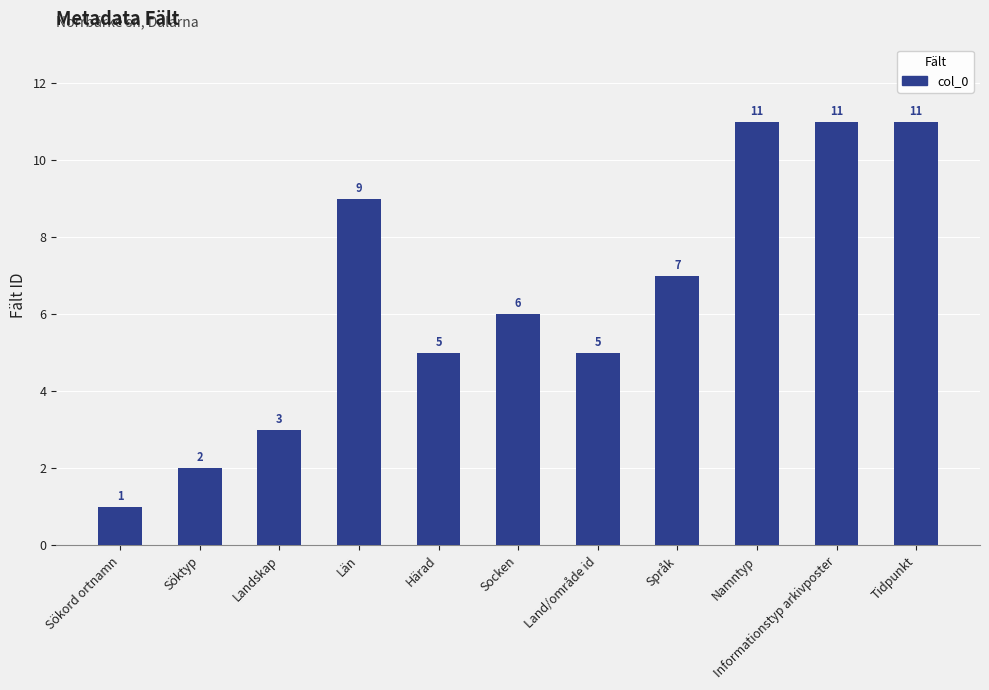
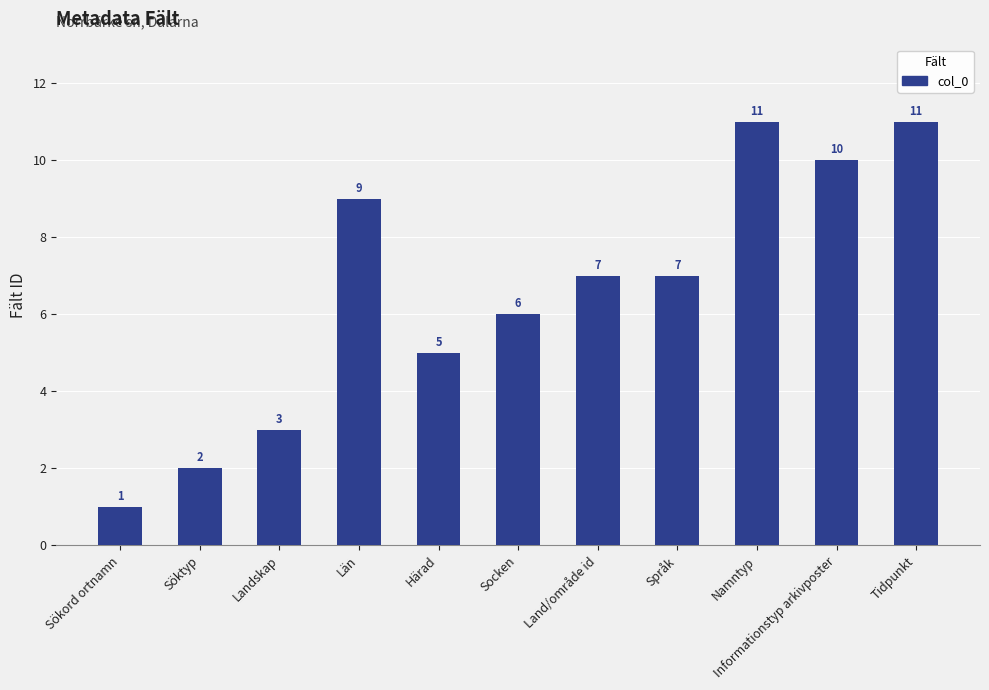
  {
    "Sökord ortnamn": 1,
    "Söktyp": 2,
    "Landskap": 3,
    "Län": 9,
    "Härad": 5,
    "Socken": 6,
-   "Land/område id": 5,
+   "Land/område id": 7,
    "Språk": 7,
    "Namntyp": 11,
-   "Informationstyp arkivposter": 11,
+   "Informationstyp arkivposter": 10,
    "Tidpunkt": 11
  }
